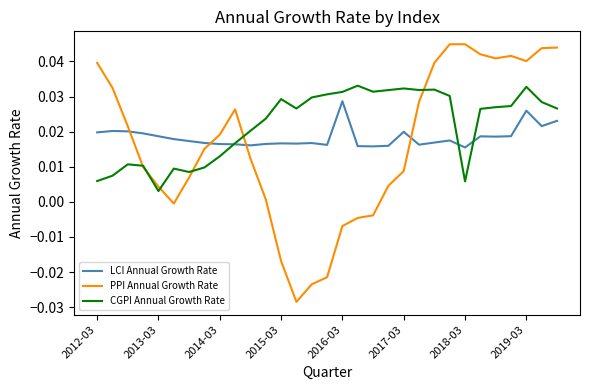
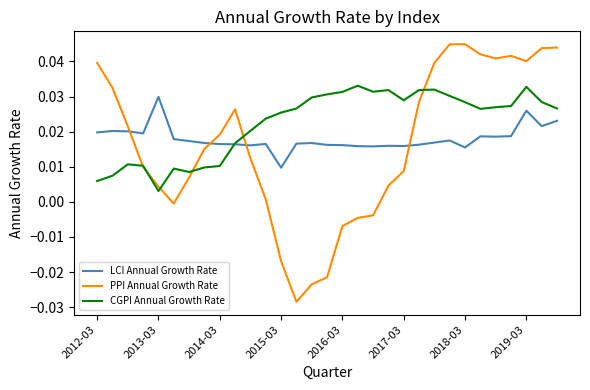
  {
    "LCI Annual Growth Rate": {
      "2012-03": 0.020,
-     "2013-03": 0.019,
+     "2013-03": 0.030,
      "2014-03": 0.016,
-     "2015-03": 0.017,
-     "2016-03": 0.029,
-     "2017-03": 0.020,
+     "2015-03": 0.010,
+     "2016-03": 0.016,
+     "2017-03": 0.016,
      "2018-03": 0.015,
      "2019-03": 0.026
    },
    "PPI Annual Growth Rate": {
      "2012-03": 0.040,
      "2013-03": 0.004,
      "2014-03": 0.019,
      "2015-03": -0.017,
      "2016-03": -0.007,
      "2017-03": 0.009,
      "2018-03": 0.045,
      "2019-03": 0.040
    },
    "CGPI Annual Growth Rate": {
      "2012-03": 0.006,
      "2013-03": 0.003,
-     "2014-03": 0.013,
-     "2015-03": 0.029,
+     "2014-03": 0.010,
+     "2015-03": 0.025,
      "2016-03": 0.031,
-     "2017-03": 0.032,
-     "2018-03": 0.006,
+     "2017-03": 0.029,
+     "2018-03": 0.028,
      "2019-03": 0.033
    }
  }
